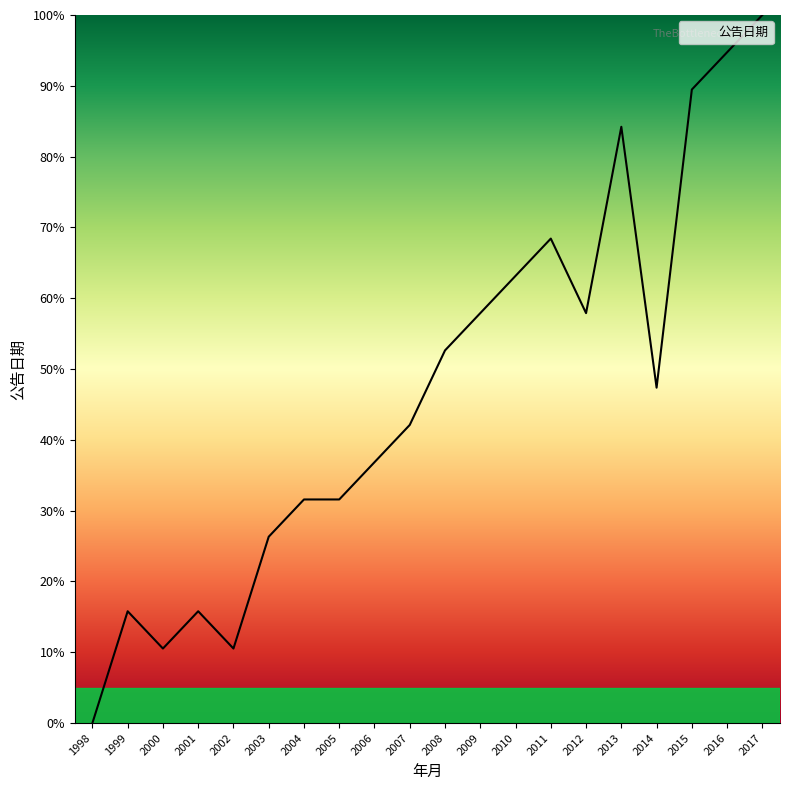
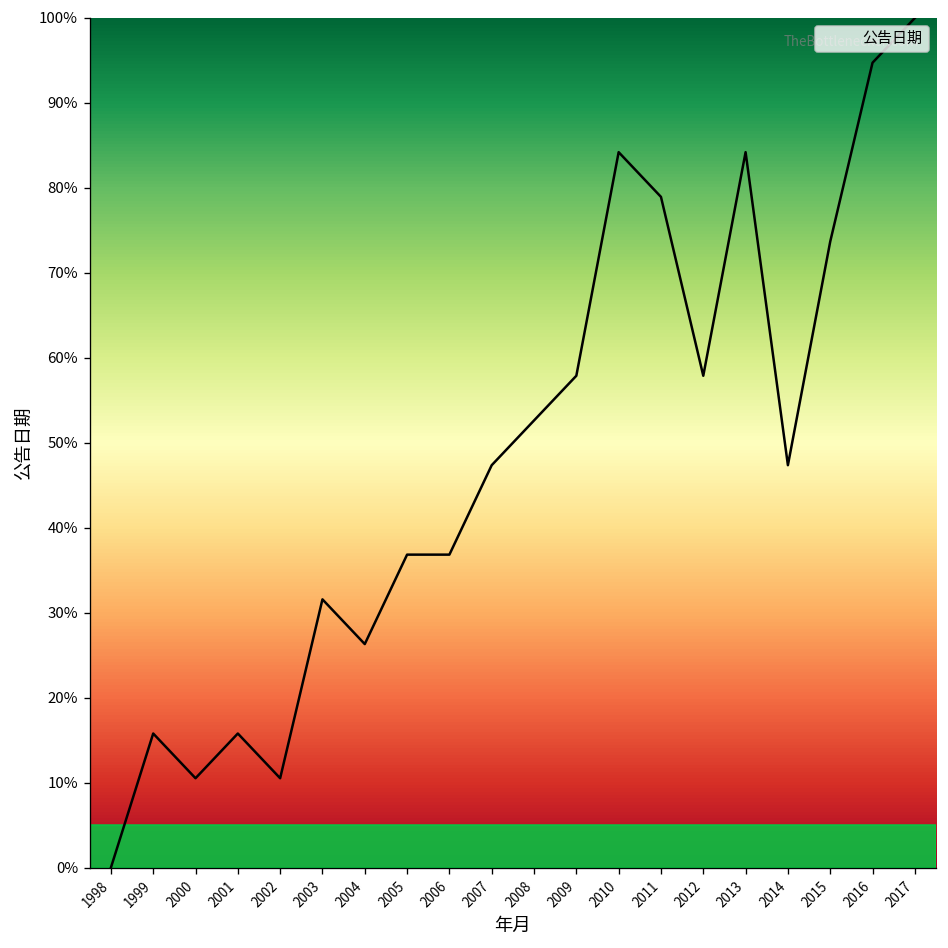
  {
    "1999": "16%",
    "2000": "11%",
    "2001": "16%",
    "2002": "11%",
-   "2003": "26%",
-   "2004": "32%",
-   "2005": "32%",
+   "2003": "32%",
+   "2004": "26%",
+   "2005": "37%",
    "2006": "37%",
-   "2007": "42%",
+   "2007": "47%",
    "2008": "53%",
    "2009": "58%",
-   "2010": "63%",
-   "2011": "68%",
+   "2010": "84%",
+   "2011": "79%",
    "2012": "58%",
    "2013": "84%",
    "2014": "47%",
-   "2015": "89%",
+   "2015": "74%",
    "2016": "95%",
    "2017": "100%"
  }
